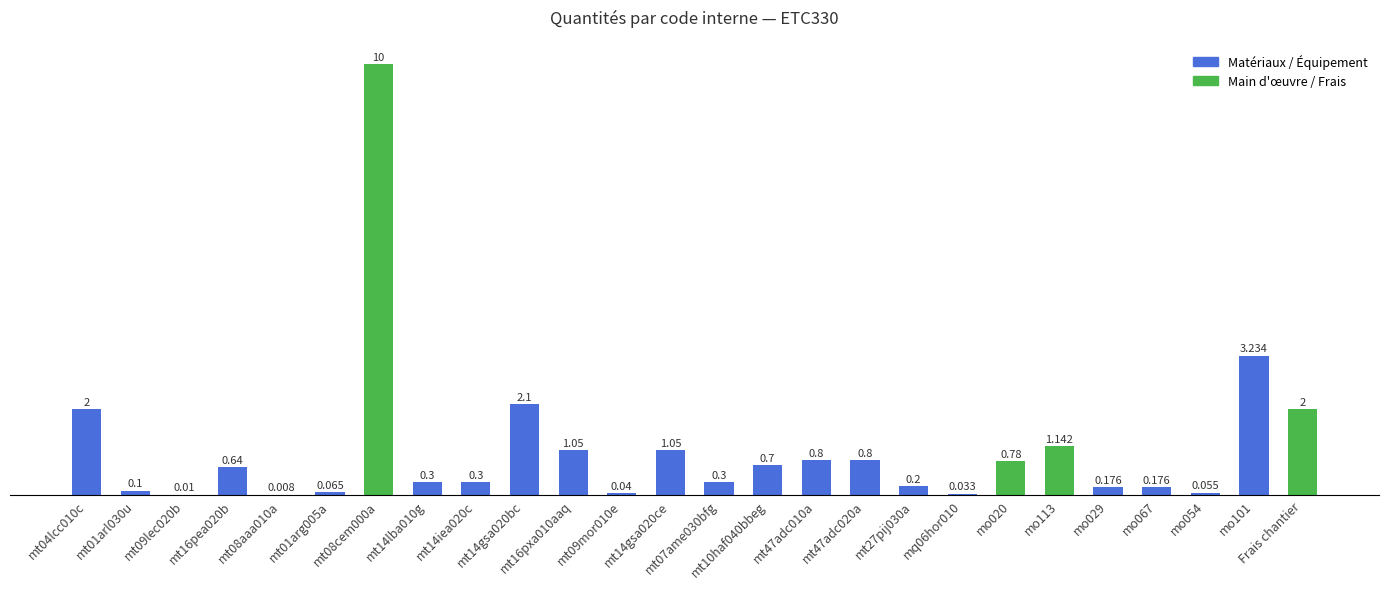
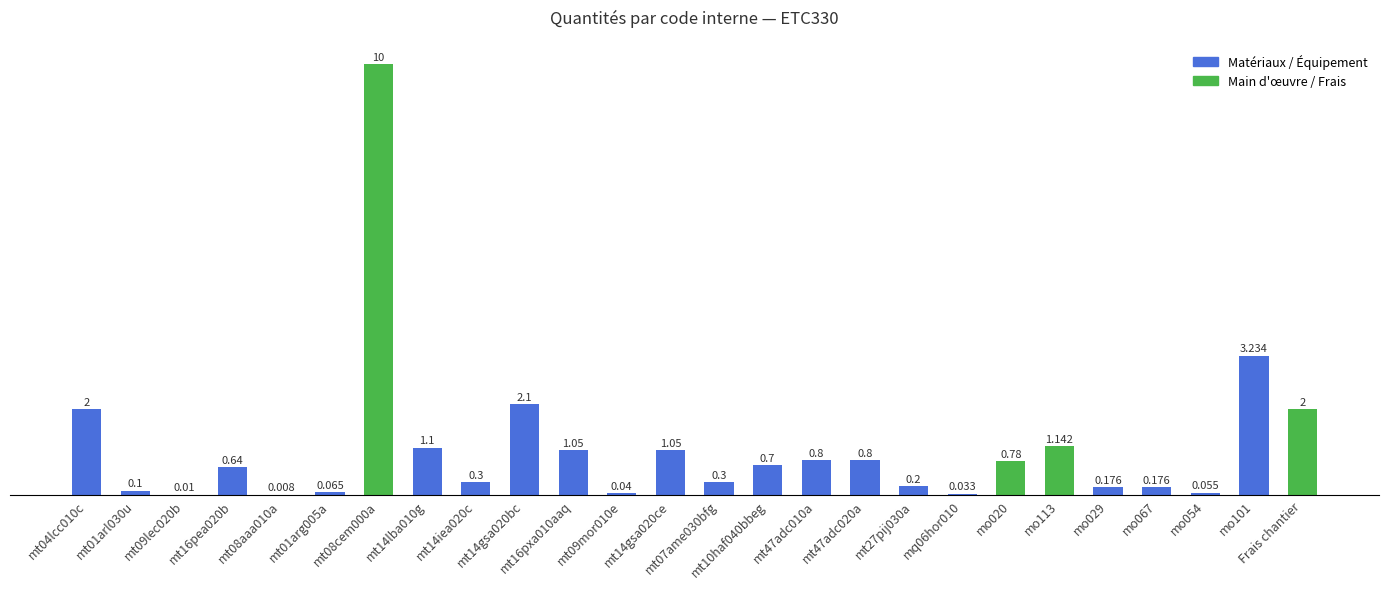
  {
    "mt04lcc010c": 2,
    "mt01arl030u": 0.1,
    "mt09lec020b": 0.01,
    "mt16pea020b": 0.64,
    "mt08aaa010a": 0.008,
    "mt01arg005a": 0.065,
    "mt08cem000a": 10,
-   "mt14lba010g": 0.3,
+   "mt14lba010g": 1.1,
    "mt14iea020c": 0.3,
    "mt14gsa020bc": 2.1,
    "mt16pxa010aaq": 1.05,
    "mt09mor010e": 0.04,
    "mt14gsa020ce": 1.05,
    "mt07ame030bfg": 0.3,
    "mt10haf040bbeg": 0.7,
    "mt47adc010a": 0.8,
    "mt47adc020a": 0.8,
    "mt27pij030a": 0.2,
    "mq06hor010": 0.033,
    "mo020": 0.78,
    "mo113": 1.142,
    "mo029": 0.176,
    "mo067": 0.176,
    "mo054": 0.055,
    "mo101": 3.234,
    "Frais chantier": 2
  }
